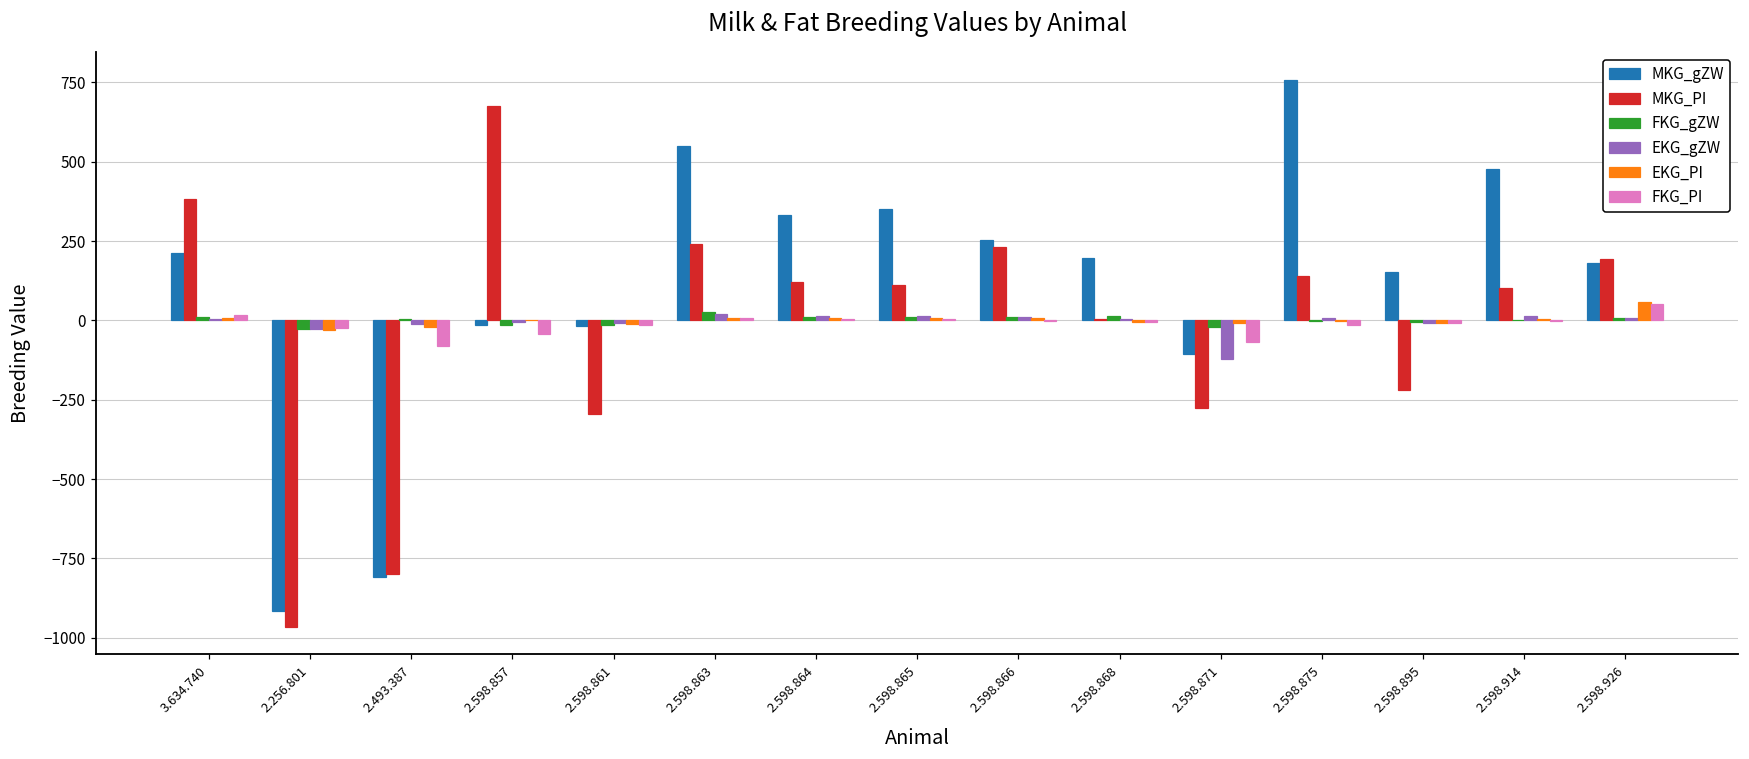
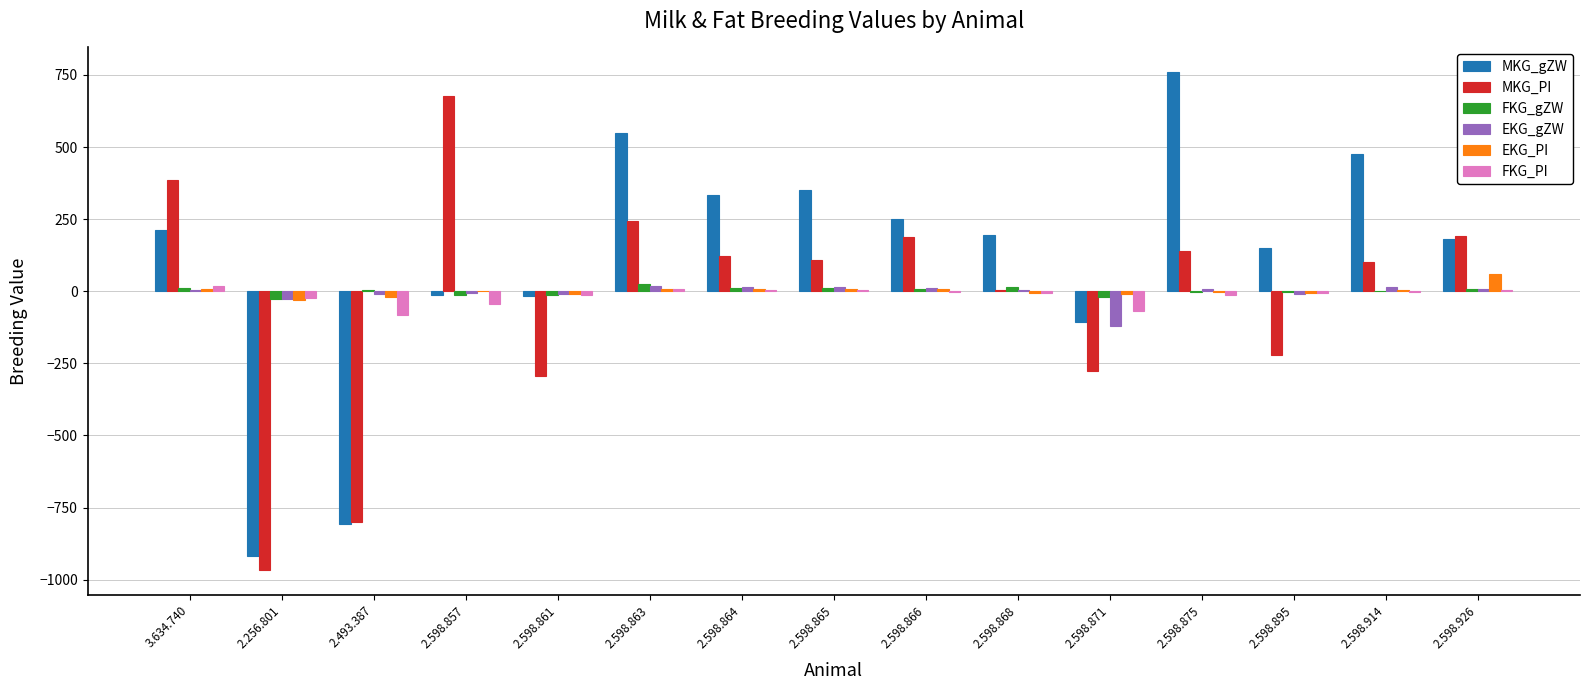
  {
    "MKG_gZW": {
      "3.634.740": 210,
      "2.256.801": -920,
      "2.493.387": -810,
      "2.598.857": -10,
      "2.598.861": -20,
      "2.598.863": 550,
      "2.598.864": 330,
      "2.598.865": 350,
      "2.598.866": 250,
      "2.598.868": 200,
      "2.598.871": -110,
      "2.598.875": 760,
      "2.598.895": 150,
      "2.598.914": 480,
      "2.598.926": 180
    },
    "MKG_PI": {
      "3.634.740": 380,
      "2.256.801": -970,
      "2.493.387": -800,
      "2.598.857": 680,
      "2.598.861": -300,
      "2.598.863": 240,
      "2.598.864": 120,
      "2.598.865": 110,
-     "2.598.866": 230,
+     "2.598.866": 190,
      "2.598.871": -280,
      "2.598.875": 140,
      "2.598.895": -220,
      "2.598.914": 100,
      "2.598.926": 190
    },
    "FKG_gZW": {
      "3.634.740": 10,
      "2.256.801": -30,
      "2.598.857": -10,
      "2.598.861": -10,
      "2.598.863": 30,
      "2.598.864": 10,
      "2.598.865": 10,
      "2.598.866": 10,
      "2.598.868": 10,
      "2.598.871": -20
    },
    "EKG_gZW": {
      "2.256.801": -30,
      "2.493.387": -10,
      "2.598.861": -10,
      "2.598.863": 20,
      "2.598.864": 10,
      "2.598.865": 20,
      "2.598.866": 10,
      "2.598.871": -120,
      "2.598.914": 10
    },
    "EKG_PI": {
      "2.256.801": -30,
      "2.493.387": -20,
      "2.598.861": -10,
      "2.598.871": -10,
      "2.598.926": 60
    },
    "FKG_PI": {
      "3.634.740": 20,
      "2.256.801": -20,
      "2.493.387": -80,
      "2.598.857": -40,
      "2.598.861": -10,
      "2.598.871": -70,
      "2.598.875": -10,
-     "2.598.926": 50
+     "2.598.926": 0
    }
  }
